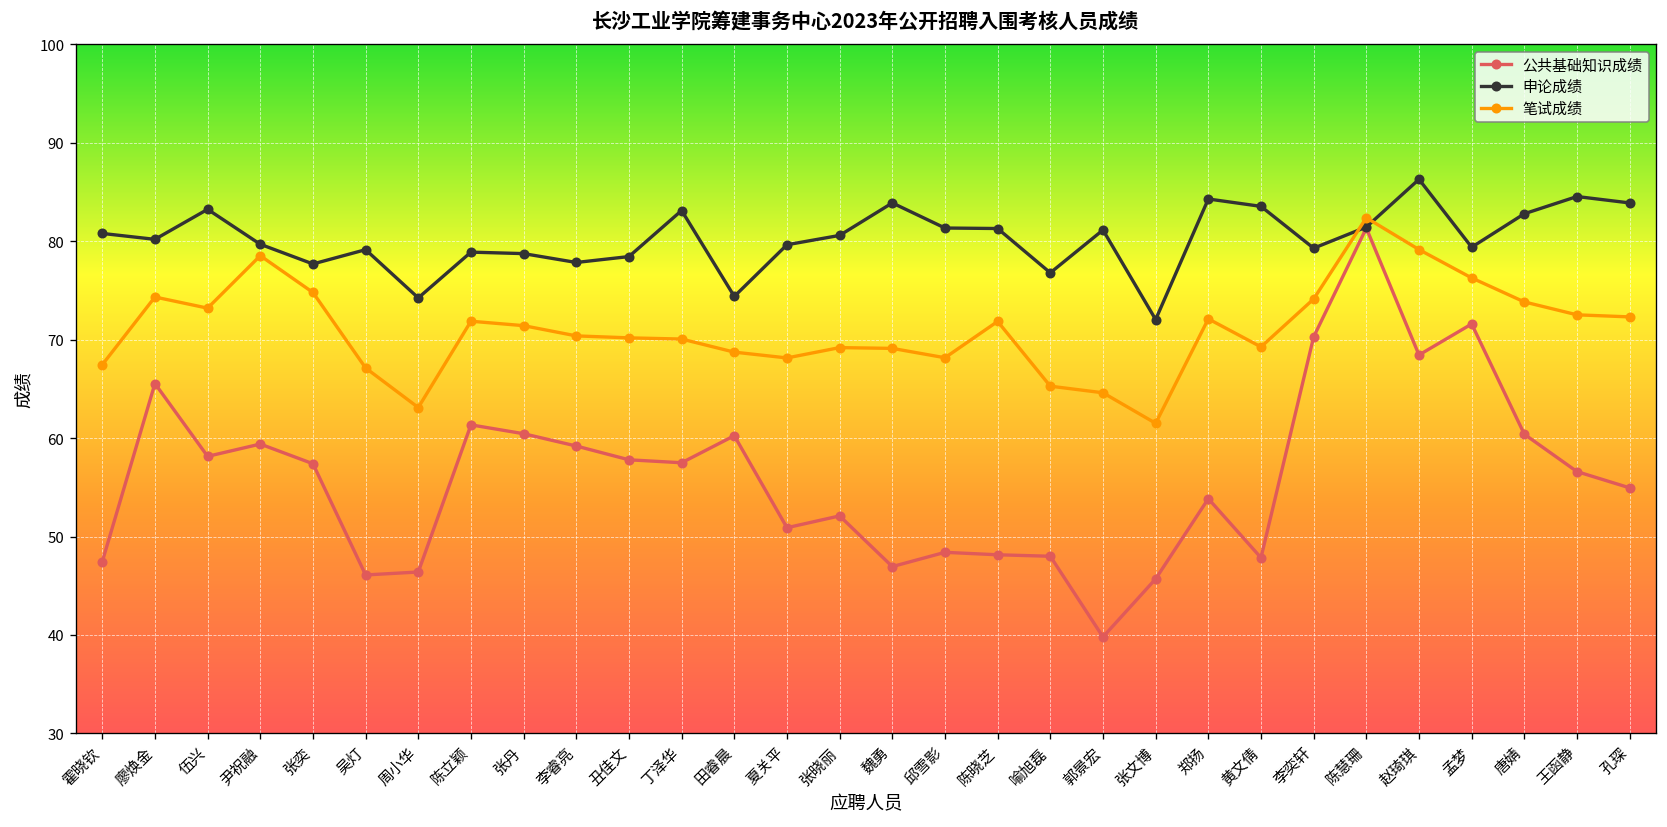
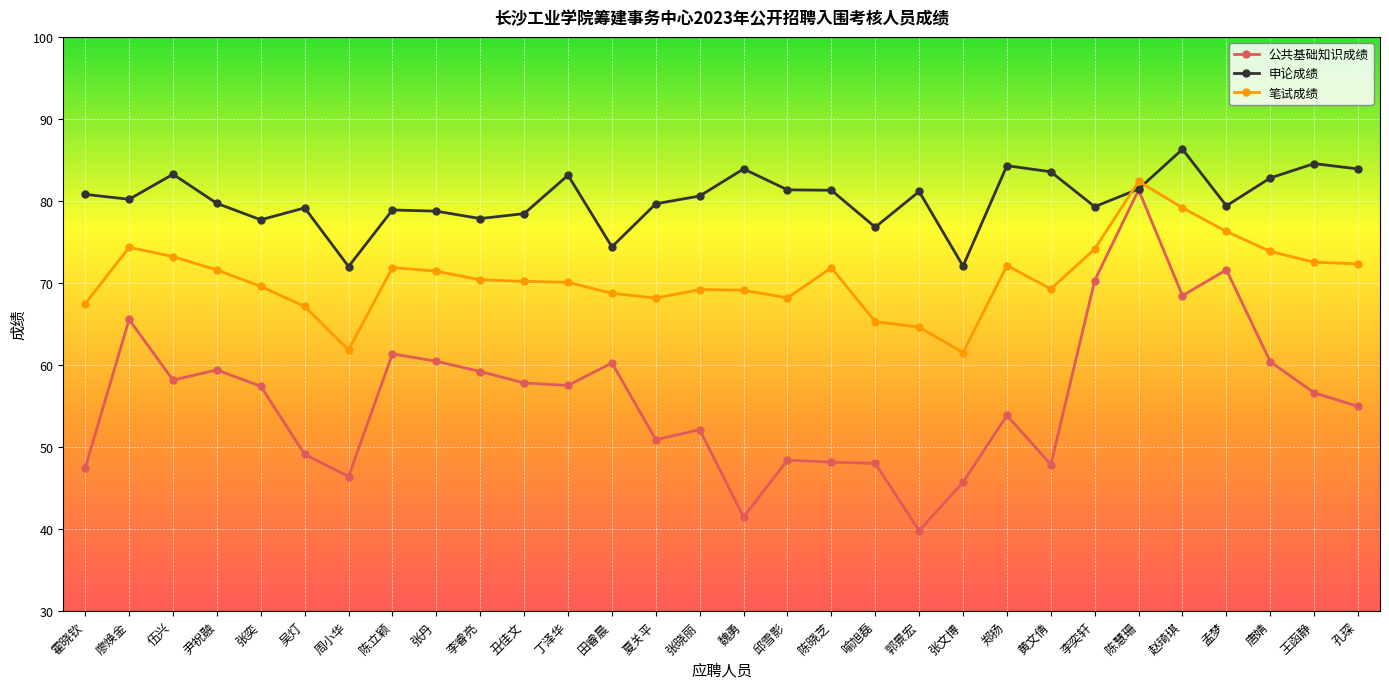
  {
    "公共基础知识成绩": {
      "霍晓钦": 47,
      "廖焕金": 66,
      "伍兴": 58,
      "尹祝融": 59,
      "张奕": 57,
-     "吴灯": 46,
+     "吴灯": 49,
      "周小华": 46,
      "陈立颖": 61,
      "张丹": 60,
      "李睿亮": 59,
      "丑佳文": 58,
      "丁泽华": 58,
      "田睿晨": 60,
      "夏关平": 51,
      "张晓丽": 52,
-     "魏勇": 47,
+     "魏勇": 41,
      "邱雪影": 48,
      "陈晓芝": 48,
      "喻旭磊": 48,
      "郭景宏": 40,
      "张文博": 46,
      "郑扬": 54,
      "黄文倩": 48,
      "李奕轩": 70,
      "赵琦琪": 68,
      "孟梦": 72,
      "唐婧": 60,
      "王函静": 57,
      "孔琛": 55
    },
    "申论成绩": {
      "霍晓钦": 81,
      "廖焕金": 80,
      "伍兴": 83,
      "尹祝融": 80,
      "张奕": 78,
      "吴灯": 79,
-     "周小华": 74,
+     "周小华": 72,
      "陈立颖": 79,
      "张丹": 79,
      "李睿亮": 78,
      "丑佳文": 78,
      "丁泽华": 83,
      "田睿晨": 74,
      "夏关平": 80,
      "张晓丽": 81,
      "魏勇": 84,
      "邱雪影": 81,
      "陈晓芝": 81,
      "喻旭磊": 77,
      "郭景宏": 81,
      "张文博": 72,
      "郑扬": 84,
      "黄文倩": 84,
      "李奕轩": 79,
      "赵琦琪": 86,
      "孟梦": 79,
      "唐婧": 83,
      "王函静": 85,
      "孔琛": 84
    },
    "笔试成绩": {
      "霍晓钦": 67,
      "廖焕金": 74,
      "伍兴": 73,
-     "尹祝融": 79,
-     "张奕": 75,
+     "尹祝融": 72,
+     "张奕": 70,
      "吴灯": 67,
-     "周小华": 63,
+     "周小华": 62,
      "陈立颖": 72,
      "张丹": 71,
      "李睿亮": 70,
      "丑佳文": 70,
      "丁泽华": 70,
      "田睿晨": 69,
      "夏关平": 68,
      "张晓丽": 69,
      "魏勇": 69,
      "邱雪影": 68,
      "陈晓芝": 72,
      "喻旭磊": 65,
      "郭景宏": 65,
      "张文博": 62,
      "郑扬": 72,
      "黄文倩": 69,
      "李奕轩": 74,
      "陈慧珊": 82,
      "赵琦琪": 79,
      "孟梦": 76,
      "唐婧": 74,
      "王函静": 73,
      "孔琛": 72
    }
  }
